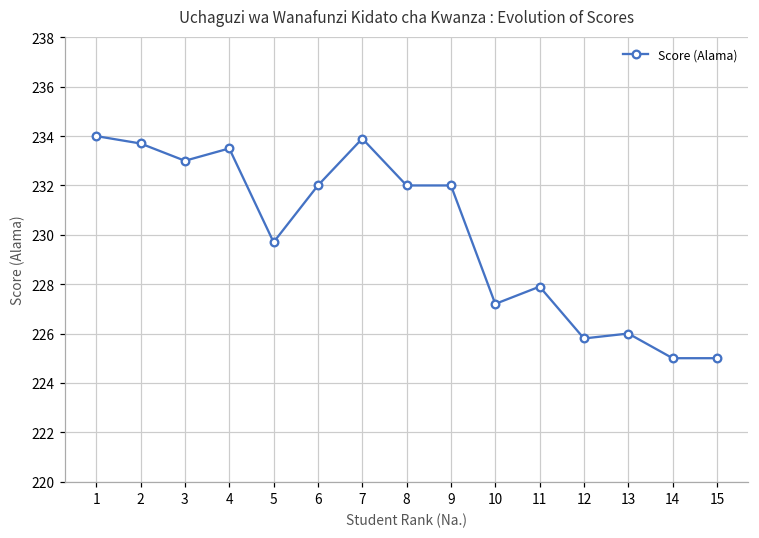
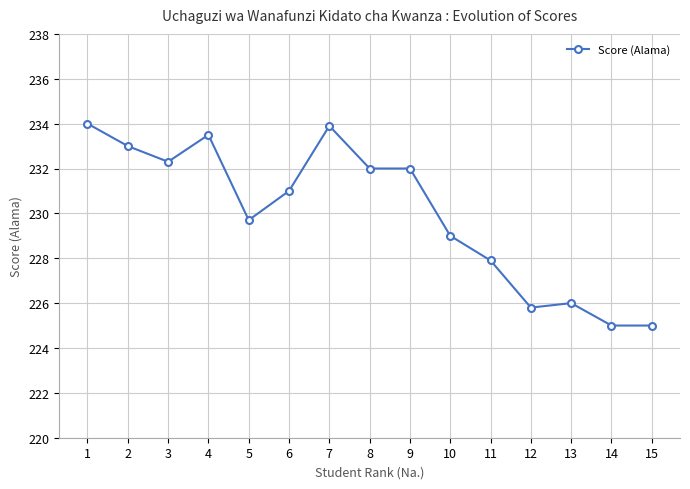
  {
    "1": 234.0,
-   "2": 233.7,
-   "3": 233.0,
+   "2": 233.0,
+   "3": 232.3,
    "4": 233.5,
    "5": 229.7,
-   "6": 232,
+   "6": 231,
    "7": 233.9,
    "8": 232.0,
    "9": 232.0,
-   "10": 227.2,
+   "10": 229.0,
    "11": 227.9,
    "12": 225.8,
    "13": 226.0,
    "14": 225.0,
    "15": 225.0
  }
